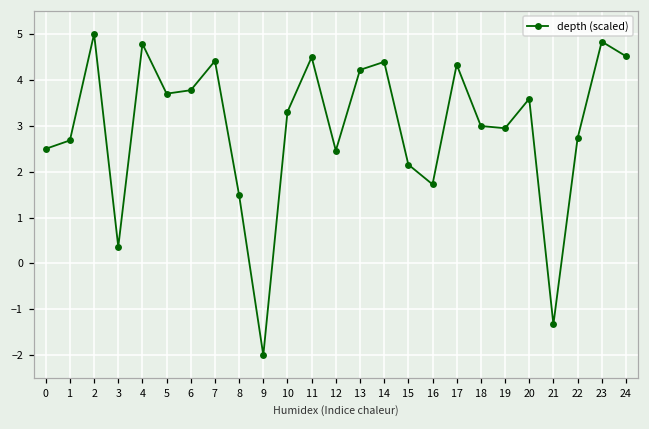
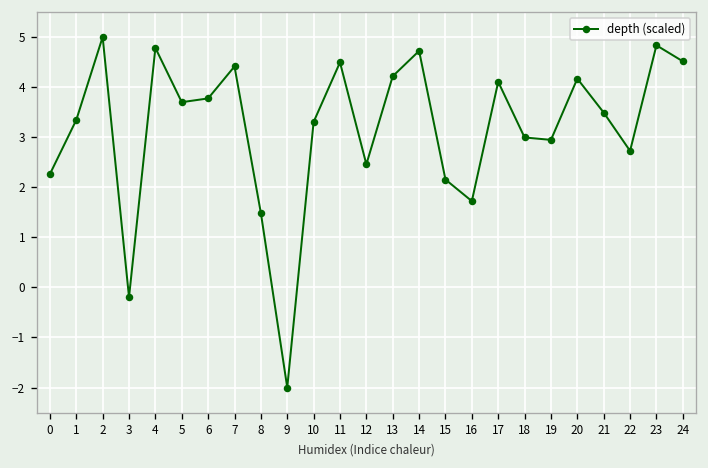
  {
-   "0": 2.5,
-   "1": 2.7,
+   "0": 2.3,
+   "1": 3.3,
    "2": 5.0,
-   "3": 0.4,
+   "3": -0.2,
    "4": 4.8,
    "5": 3.7,
    "6": 3.8,
    "7": 4.4,
    "8": 1.5,
    "9": -2.0,
    "10": 3.3,
    "11": 4.5,
    "12": 2.5,
    "13": 4.2,
-   "14": 4.4,
+   "14": 4.7,
    "15": 2.2,
    "16": 1.7,
-   "17": 4.3,
+   "17": 4.1,
    "18": 3.0,
    "19": 2.9,
-   "20": 3.6,
-   "21": -1.3,
+   "20": 4.2,
+   "21": 3.5,
    "22": 2.7,
    "23": 4.8,
    "24": 4.5
  }
